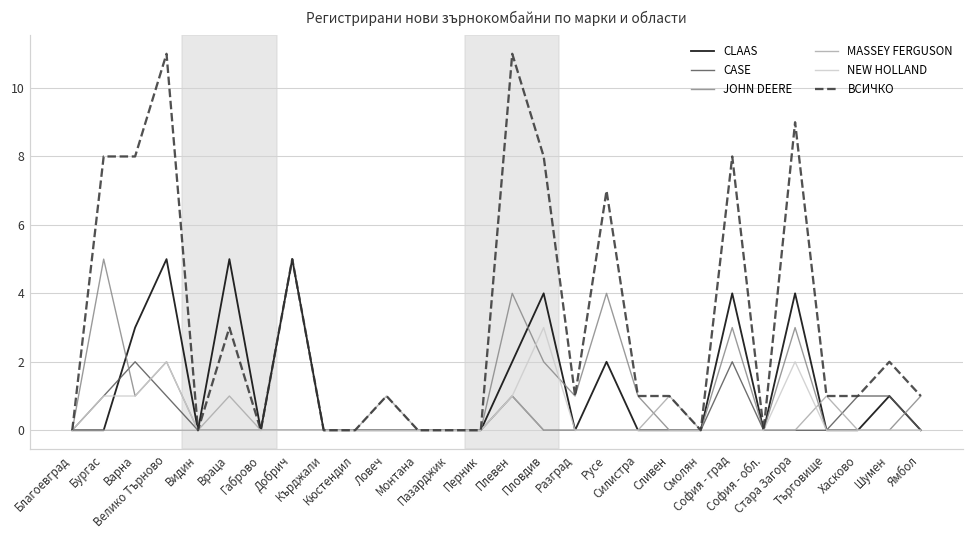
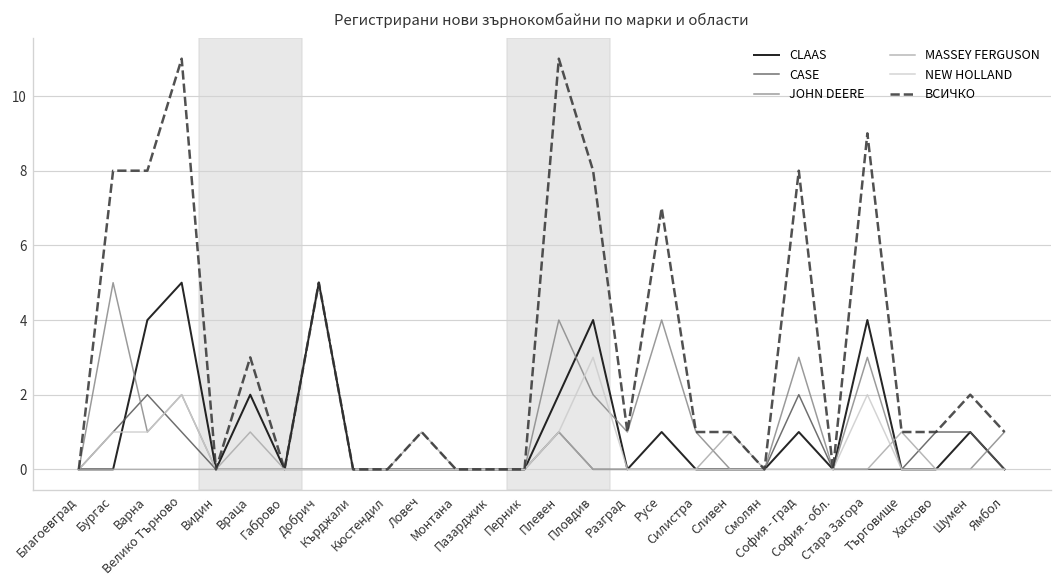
  {
    "CLAAS": {
-     "Варна": 3,
+     "Варна": 4,
      "Велико Търново": 5,
-     "Враца": 5,
+     "Враца": 2,
      "Плевен": 2,
      "Пловдив": 4,
-     "Русе": 2,
-     "София - град": 4,
+     "Русе": 1,
+     "София - град": 1,
      "Стара Загора": 4
    }
  }
